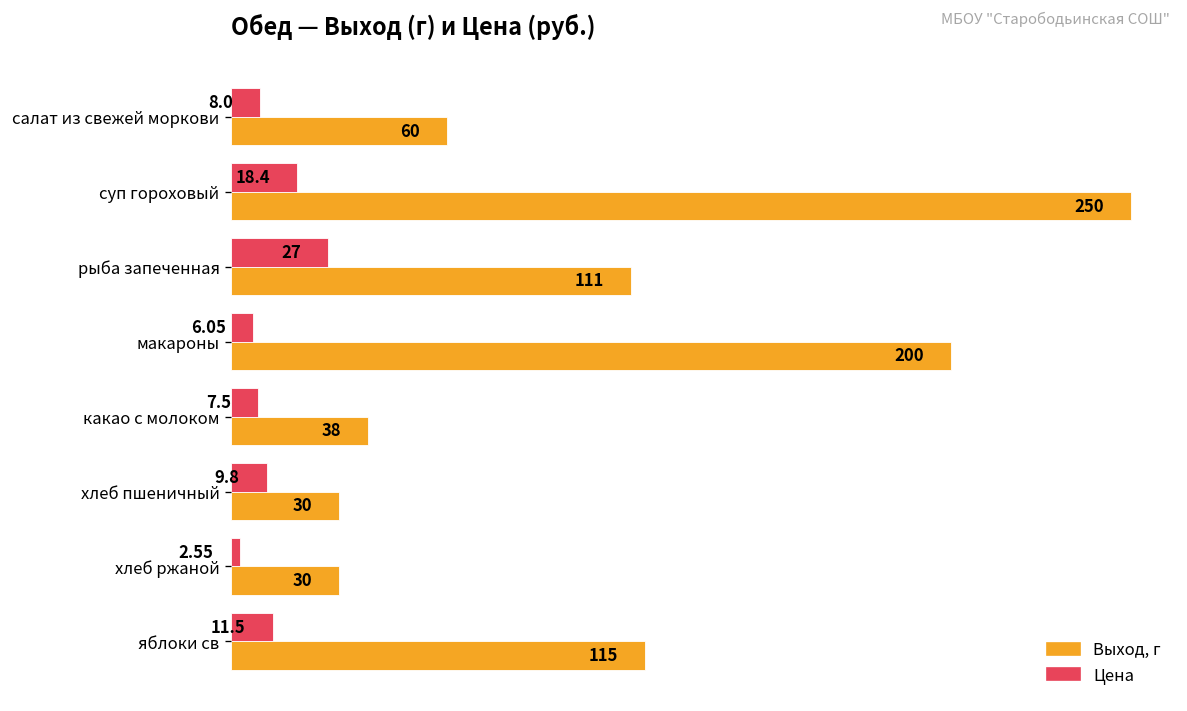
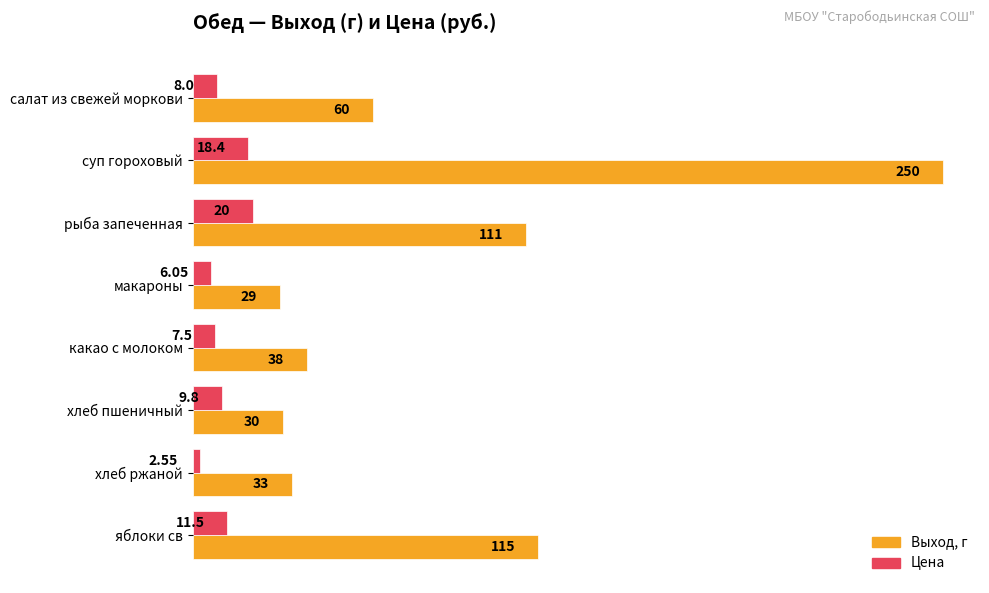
  {
    "Выход, г": {
      "салат из свежей моркови": 60,
      "суп гороховый": 250,
      "рыба запеченная": 111,
-     "макароны": 200,
+     "макароны": 29,
      "какао с молоком": 38,
      "хлеб пшеничный": 30,
-     "хлеб ржаной": 30,
+     "хлеб ржаной": 33,
      "яблоки св": 115
    },
    "Цена": {
      "салат из свежей моркови": 8.0,
      "суп гороховый": 18.4,
-     "рыба запеченная": 27,
+     "рыба запеченная": 20,
      "макароны": 6.05,
      "какао с молоком": 7.5,
      "хлеб пшеничный": 9.8,
      "хлеб ржаной": 2.55,
      "яблоки св": 11.5
    }
  }
